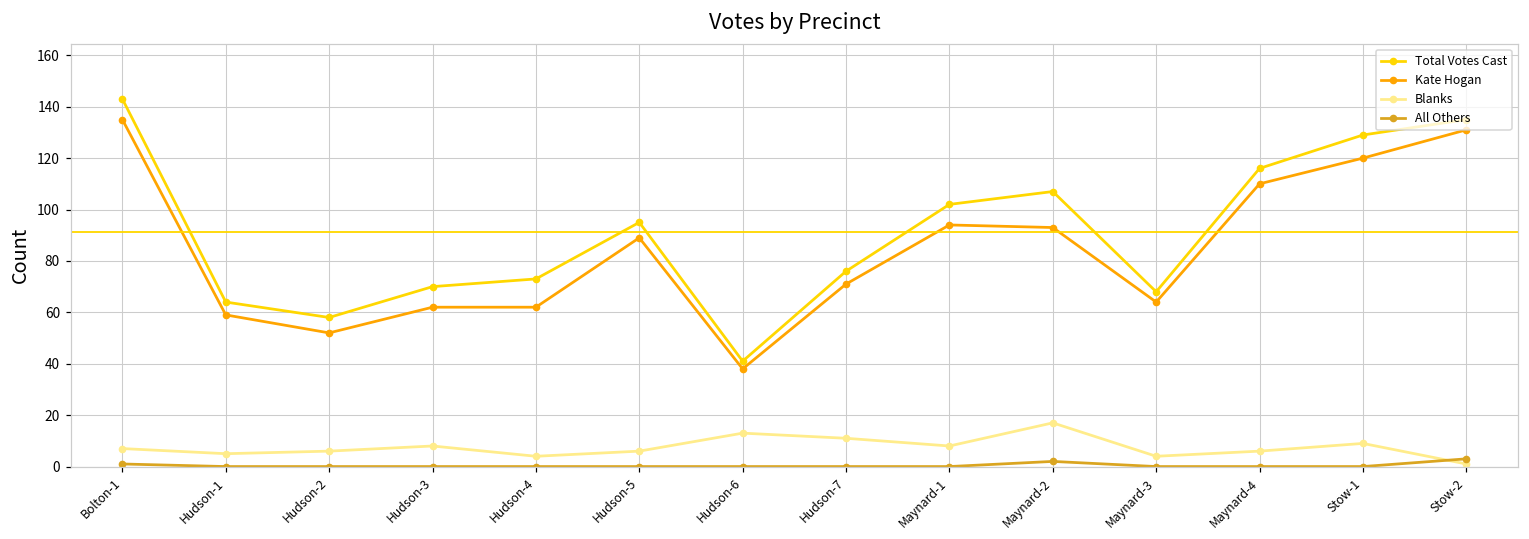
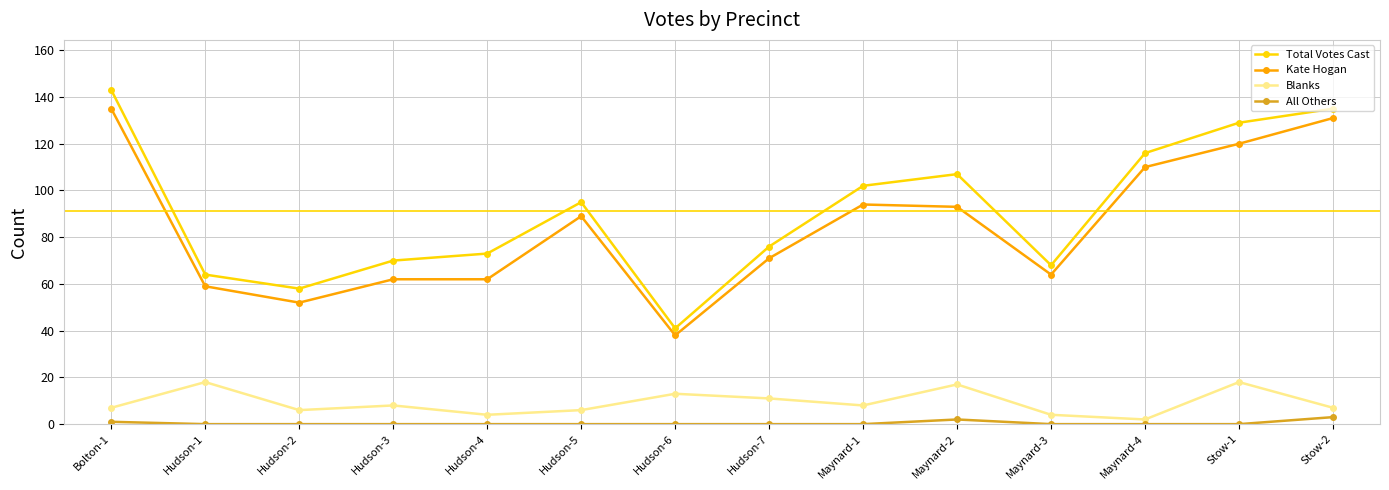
  {
    "Blanks": {
      "Bolton-1": 7,
-     "Hudson-1": 5,
+     "Hudson-1": 18,
      "Hudson-2": 6,
      "Hudson-3": 8,
      "Hudson-4": 4,
      "Hudson-5": 6,
      "Hudson-6": 13,
      "Hudson-7": 11,
      "Maynard-1": 8,
      "Maynard-2": 17,
      "Maynard-3": 4,
-     "Maynard-4": 6,
-     "Stow-1": 9,
-     "Stow-2": 1
+     "Maynard-4": 2,
+     "Stow-1": 18,
+     "Stow-2": 7
    }
  }
